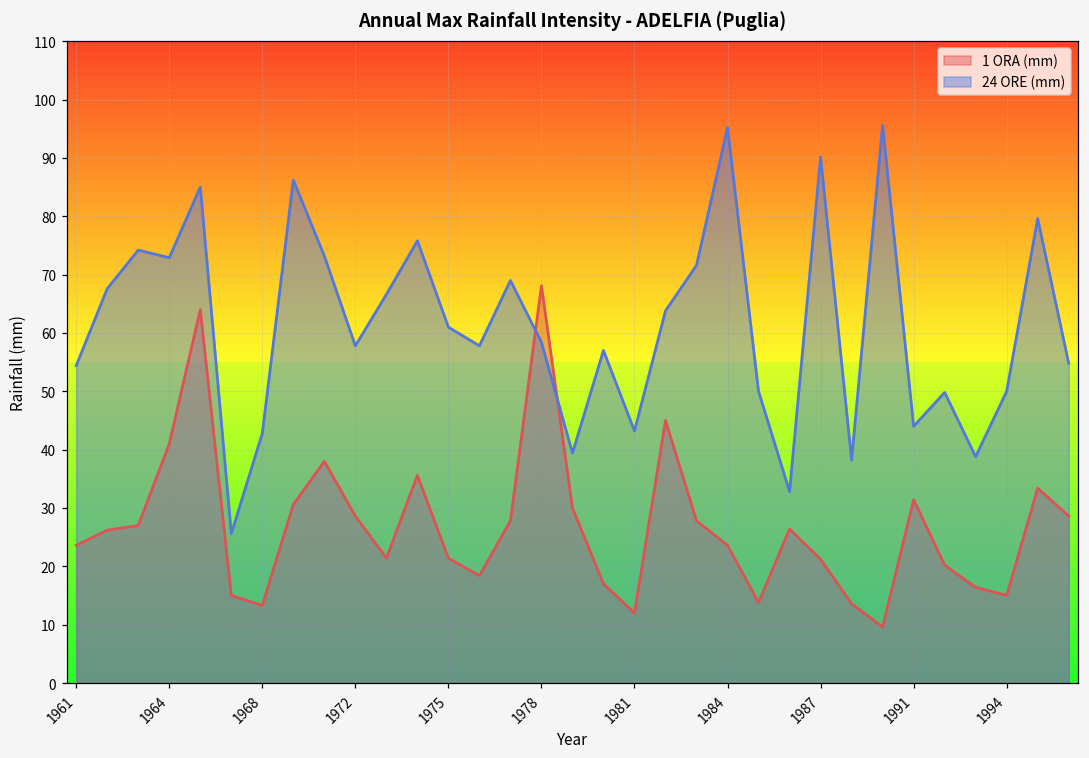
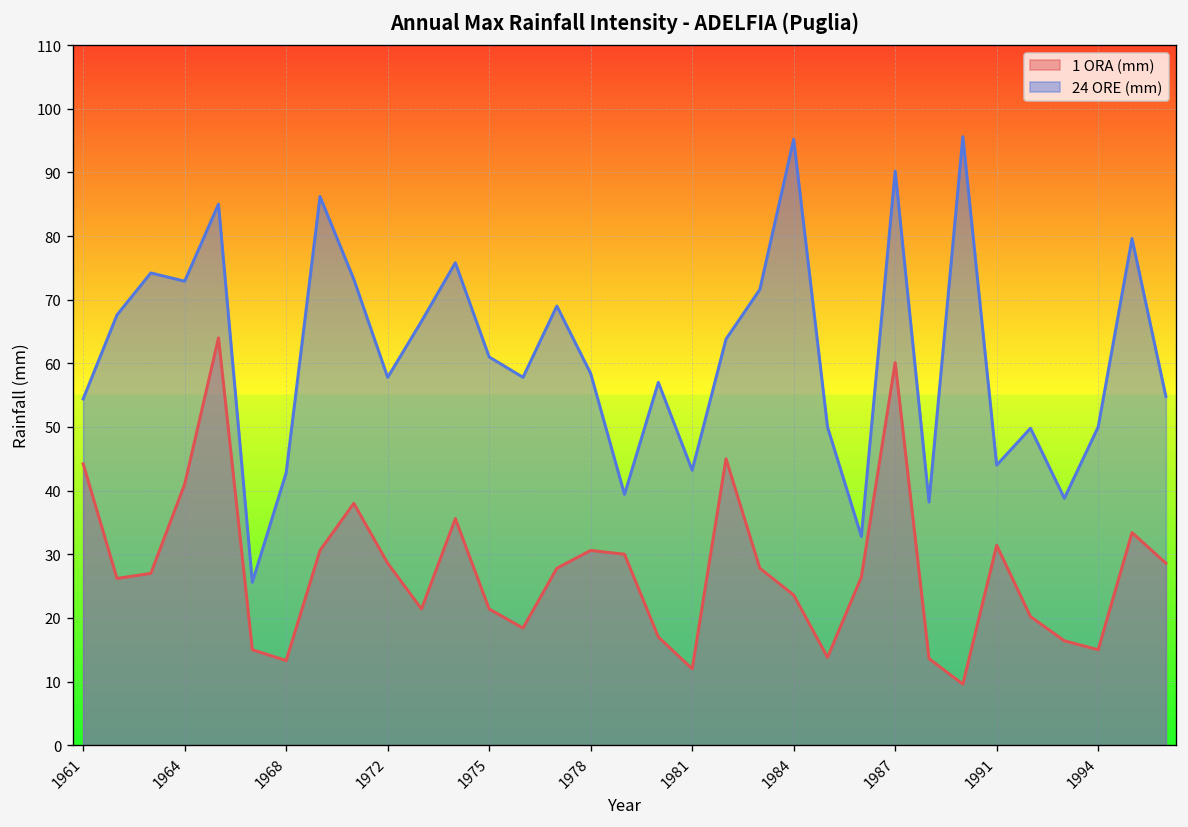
  {
    "1 ORA (mm)": {
-     "1961": 24,
+     "1961": 44,
      "1964": 41,
      "1968": 13,
      "1972": 29,
      "1975": 21,
-     "1978": 68,
+     "1978": 31,
      "1981": 12,
      "1984": 24,
-     "1987": 21,
+     "1987": 60,
      "1991": 31,
      "1994": 15
    },
    "24 ORE (mm)": {
      "1961": 54,
      "1964": 73,
      "1968": 43,
      "1972": 58,
      "1975": 61,
      "1978": 58,
      "1981": 43,
      "1984": 95,
      "1987": 90,
      "1991": 44,
      "1994": 50
    }
  }
